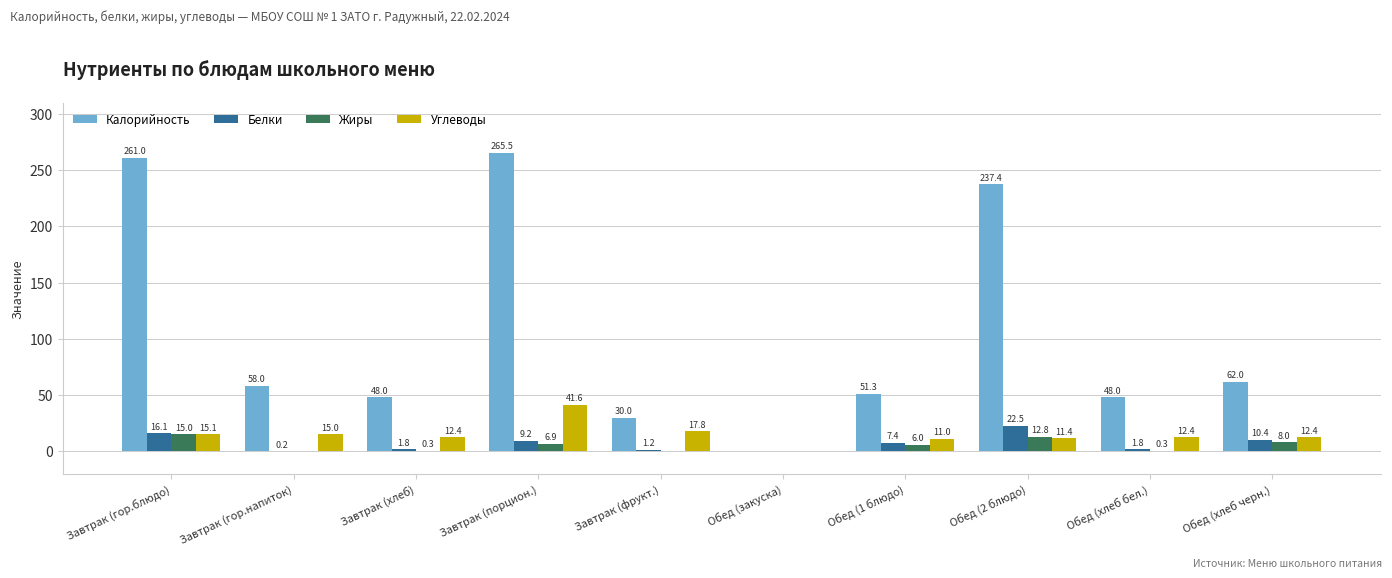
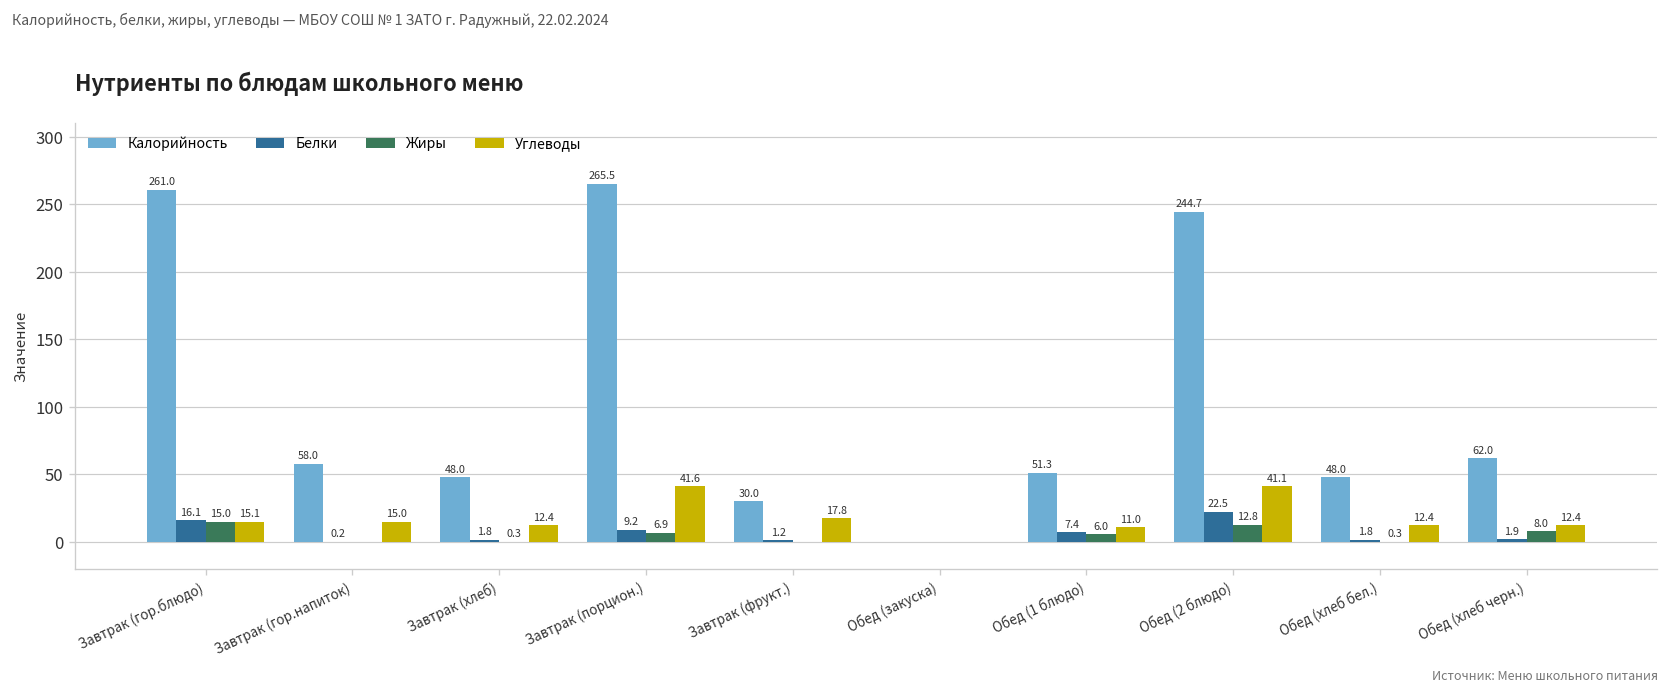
  {
    "Калорийность": {
      "Завтрак (гор.блюдо)": 261.0,
      "Завтрак (гор.напиток)": 58.0,
      "Завтрак (хлеб)": 48.0,
      "Завтрак (порцион.)": 265.5,
      "Завтрак (фрукт.)": 30.0,
      "Обед (1 блюдо)": 51.3,
-     "Обед (2 блюдо)": 237.4,
+     "Обед (2 блюдо)": 244.7,
      "Обед (хлеб бел.)": 48.0,
      "Обед (хлеб черн.)": 62.0
    },
    "Белки": {
      "Завтрак (гор.блюдо)": 16.1,
      "Завтрак (гор.напиток)": 0.2,
      "Завтрак (хлеб)": 1.8,
      "Завтрак (порцион.)": 9.2,
      "Завтрак (фрукт.)": 1.2,
      "Обед (1 блюдо)": 7.4,
      "Обед (2 блюдо)": 22.5,
      "Обед (хлеб бел.)": 1.8,
-     "Обед (хлеб черн.)": 10.4
+     "Обед (хлеб черн.)": 1.9
    },
    "Жиры": {
      "Завтрак (гор.блюдо)": 15.0,
      "Завтрак (хлеб)": 0.3,
      "Завтрак (порцион.)": 6.9,
      "Обед (1 блюдо)": 6.0,
      "Обед (2 блюдо)": 12.8,
      "Обед (хлеб бел.)": 0.3,
      "Обед (хлеб черн.)": 8.0
    },
    "Углеводы": {
      "Завтрак (гор.блюдо)": 15.1,
      "Завтрак (гор.напиток)": 15.0,
      "Завтрак (хлеб)": 12.4,
      "Завтрак (порцион.)": 41.6,
      "Завтрак (фрукт.)": 17.8,
      "Обед (1 блюдо)": 11.0,
-     "Обед (2 блюдо)": 11.4,
+     "Обед (2 блюдо)": 41.1,
      "Обед (хлеб бел.)": 12.4,
      "Обед (хлеб черн.)": 12.4
    }
  }
